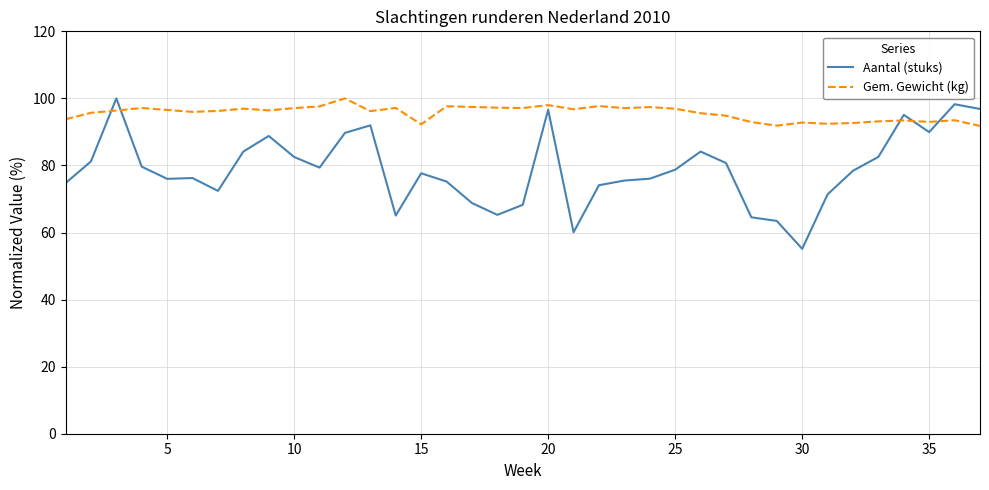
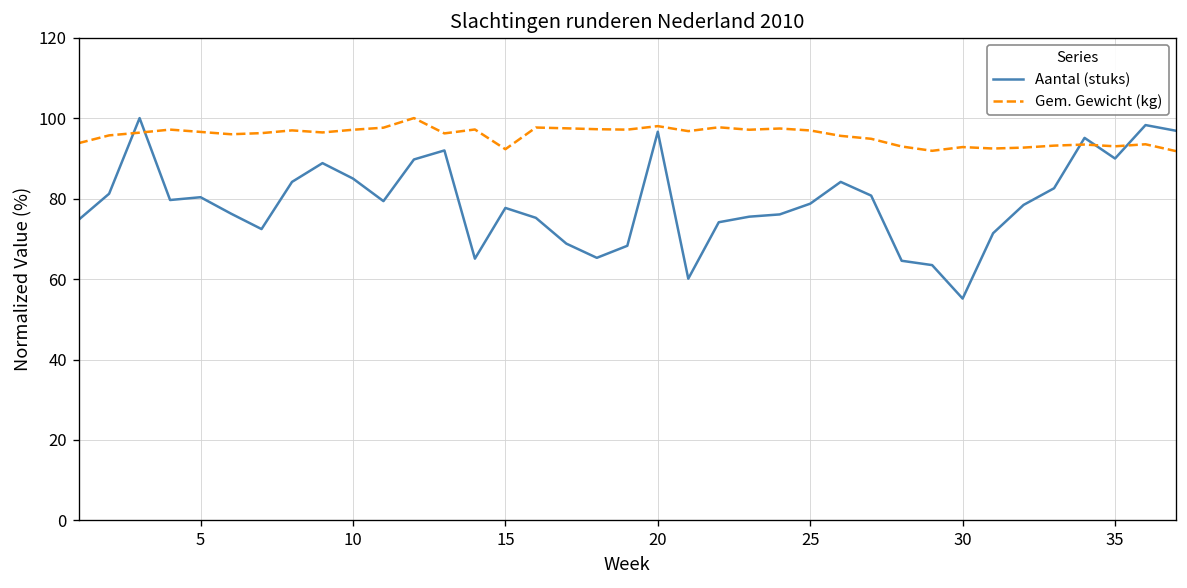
  {
    "Aantal (stuks)": {
-     "5": 76,
-     "10": 83,
+     "5": 80,
+     "10": 85,
      "15": 78,
      "20": 97,
      "25": 79,
      "30": 55,
      "35": 90
    },
    "Gem. Gewicht (kg)": {
      "5": 97,
      "10": 97,
      "15": 92,
      "20": 98,
      "25": 97,
      "30": 93,
      "35": 93
    }
  }
